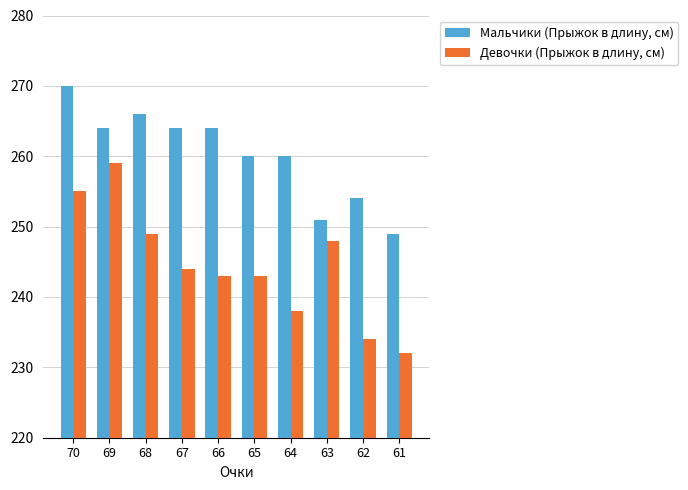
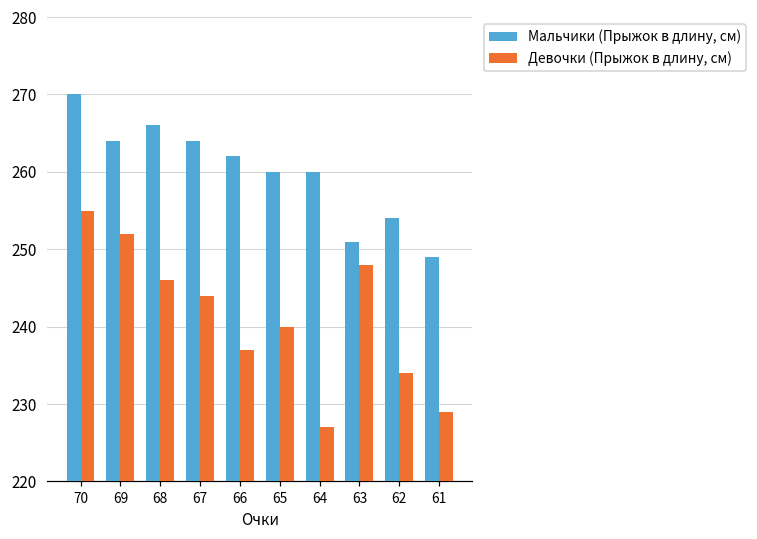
  {
    "Мальчики (Прыжок в длину, см)": {
      "70": 270,
      "69": 264,
      "68": 266,
      "67": 264,
-     "66": 264,
+     "66": 262,
      "65": 260,
      "64": 260,
      "63": 251,
      "62": 254,
      "61": 249
    },
    "Девочки (Прыжок в длину, см)": {
      "70": 255,
-     "69": 259,
-     "68": 249,
+     "69": 252,
+     "68": 246,
      "67": 244,
-     "66": 243,
-     "65": 243,
-     "64": 238,
+     "66": 237,
+     "65": 240,
+     "64": 227,
      "63": 248,
      "62": 234,
-     "61": 232
+     "61": 229
    }
  }
